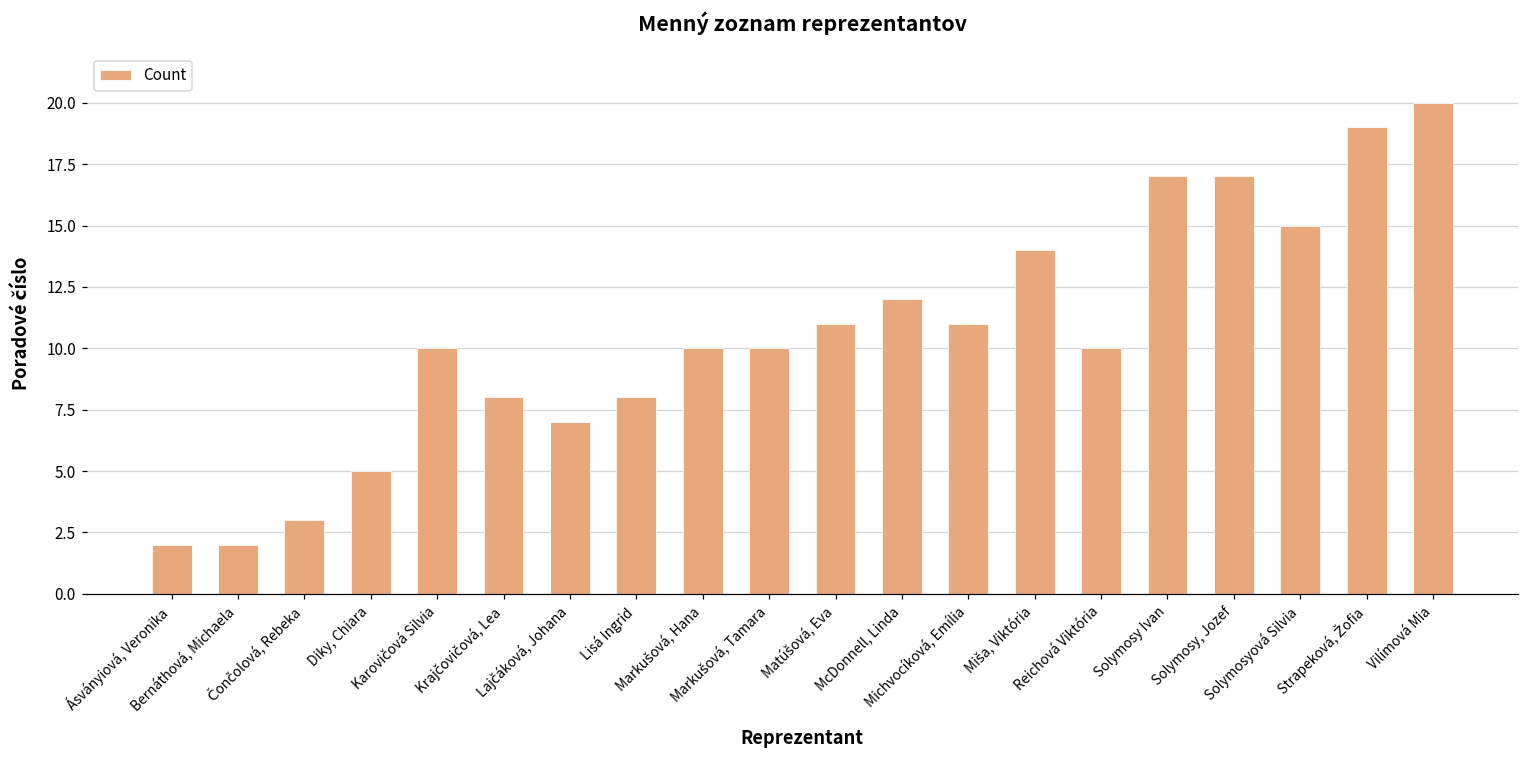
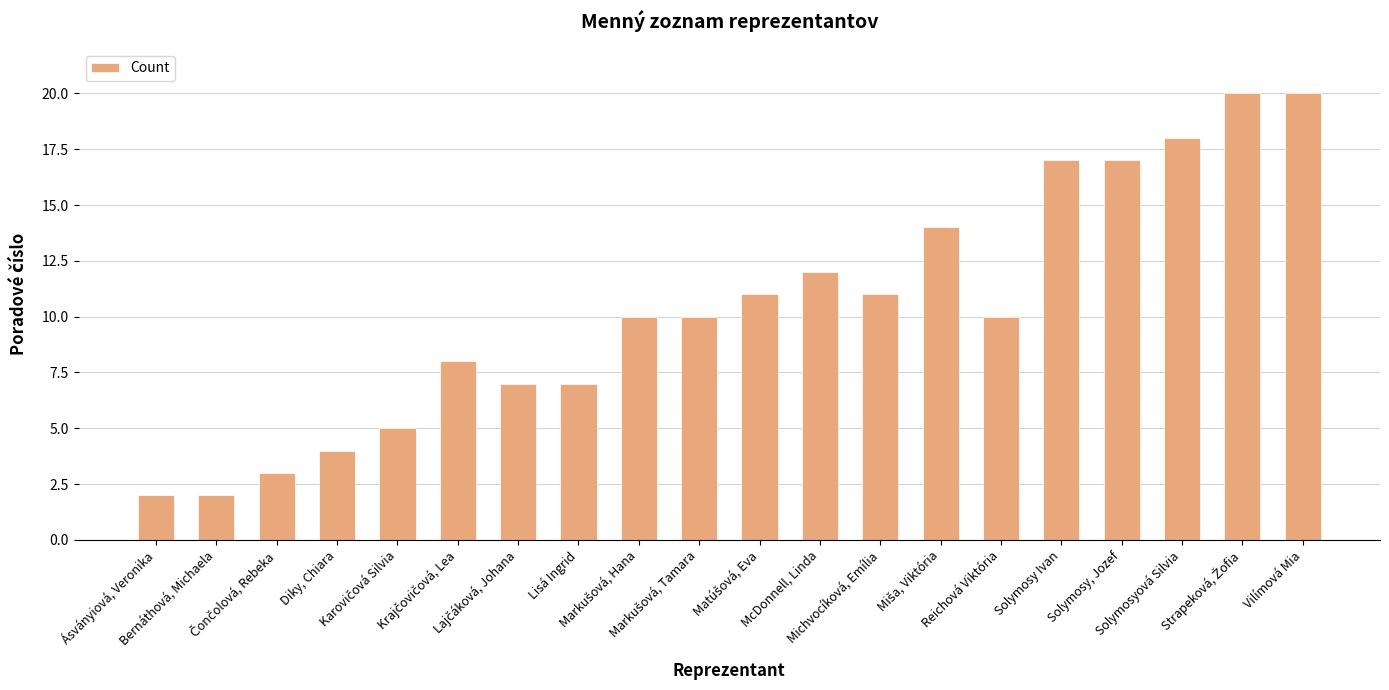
  {
    "Ásványiová, Veronika": 2,
    "Bernáthová, Michaela": 2,
    "Čončolová, Rebeka": 3,
-   "Diky, Chiara": 5,
-   "Karovičová Silvia": 10,
+   "Diky, Chiara": 4,
+   "Karovičová Silvia": 5,
    "Krajčovičová, Lea": 8,
    "Lajčáková, Johana": 7,
-   "Lisá Ingrid": 8,
+   "Lisá Ingrid": 7,
    "Markušová, Hana": 10,
    "Markušová, Tamara": 10,
    "Matúšová, Eva": 11,
    "McDonnell, Linda": 12,
    "Michvocíková, Emília": 11,
    "Miša, Viktória": 14,
    "Reichová Viktória": 10,
    "Solymosy Ivan": 17,
    "Solymosy, Jozef": 17,
-   "Solymosyová Silvia": 15,
-   "Strapeková, Žofia": 19,
+   "Solymosyová Silvia": 18,
+   "Strapeková, Žofia": 20,
    "Vilímová Mia": 20
  }
